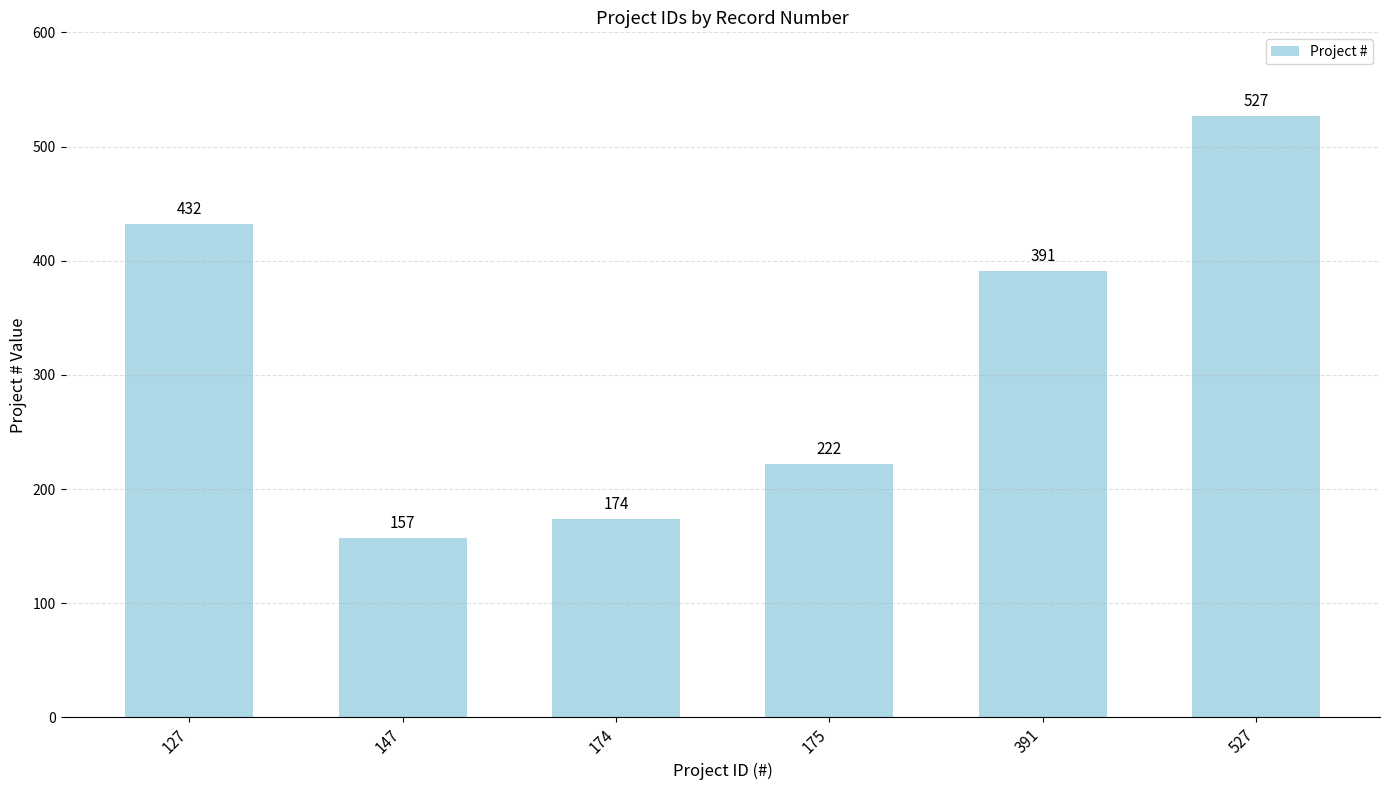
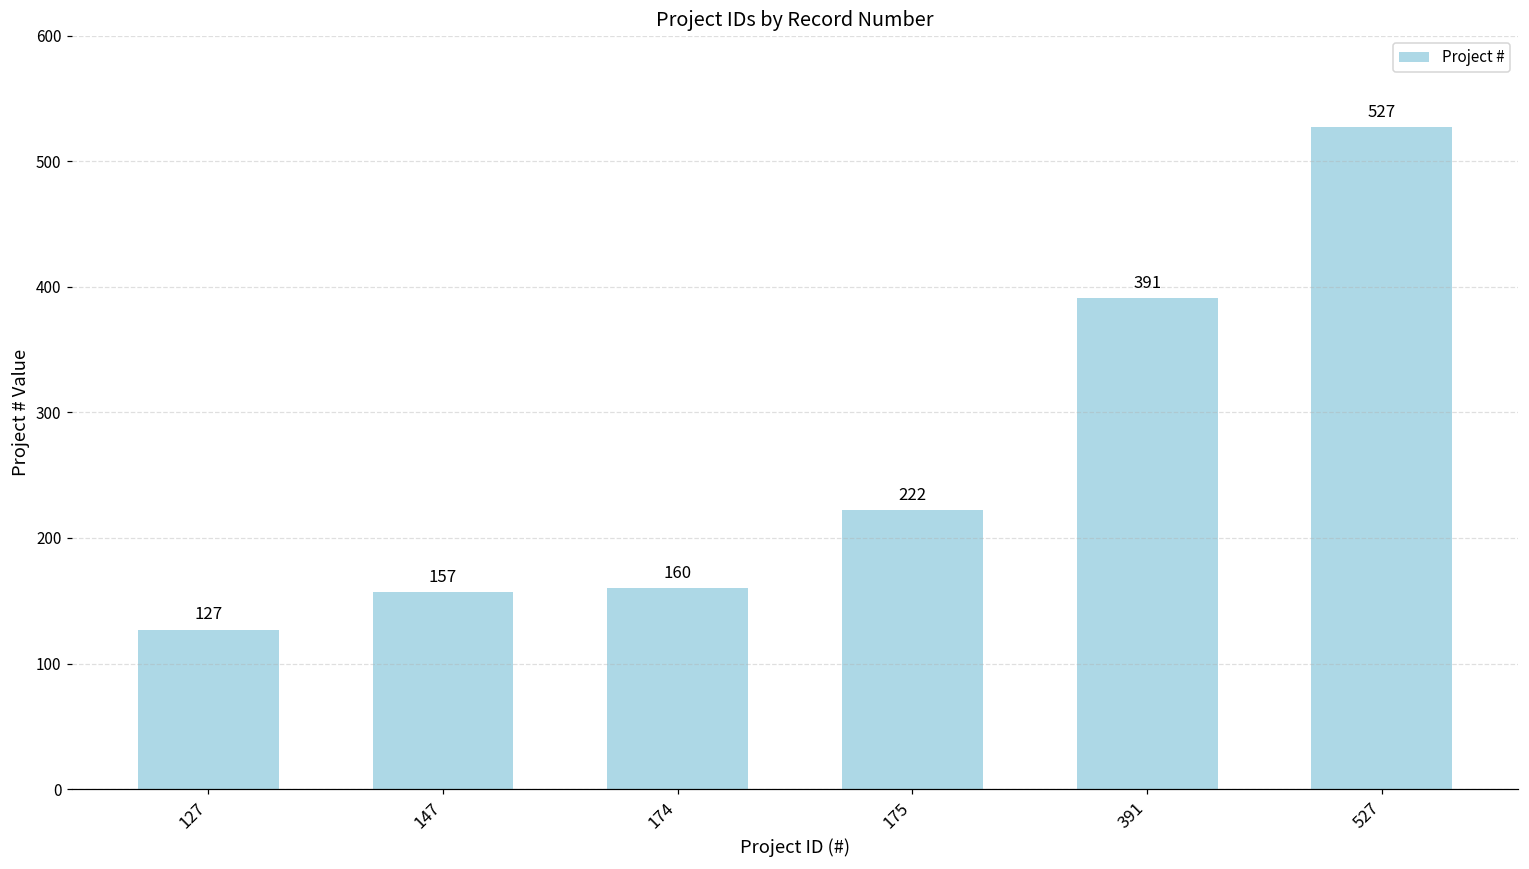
  {
-   "127": 432,
+   "127": 127,
    "147": 157,
-   "174": 174,
+   "174": 160,
    "175": 222,
    "391": 391,
    "527": 527
  }
